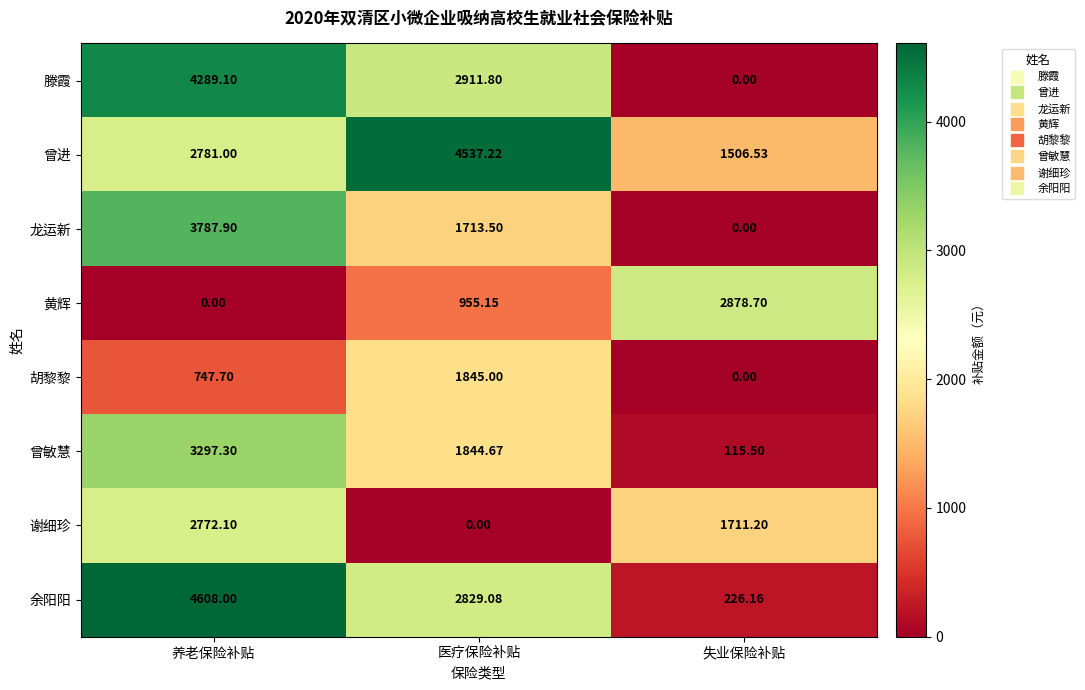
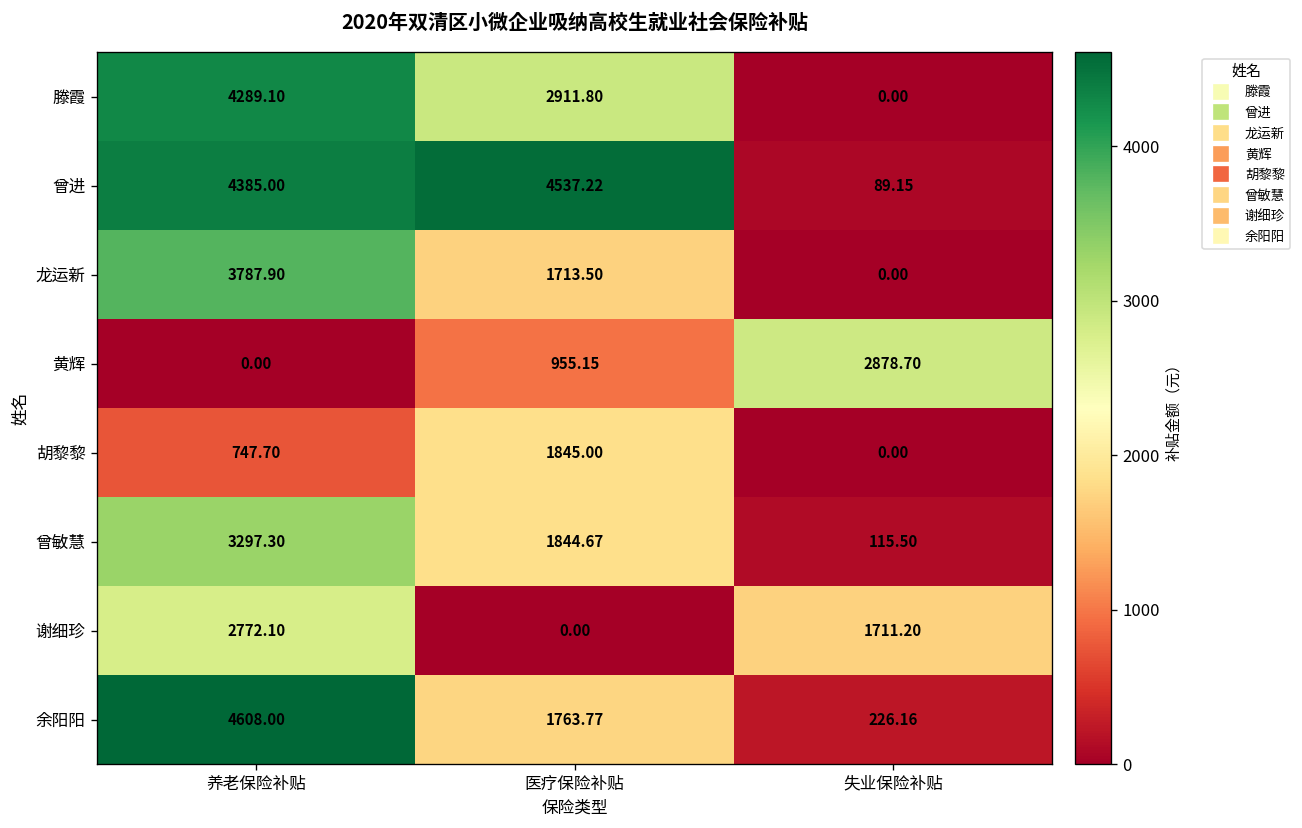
  {
    "滕霞": {
      "养老保险补贴": 4289.10,
      "医疗保险补贴": 2911.80,
      "失业保险补贴": 0.00
    },
    "曾进": {
-     "养老保险补贴": 2781.00,
+     "养老保险补贴": 4385.00,
      "医疗保险补贴": 4537.22,
-     "失业保险补贴": 1506.53
+     "失业保险补贴": 89.15
    },
    "龙运新": {
      "养老保险补贴": 3787.90,
      "医疗保险补贴": 1713.50,
      "失业保险补贴": 0.00
    },
    "黄辉": {
      "养老保险补贴": 0.00,
      "医疗保险补贴": 955.15,
      "失业保险补贴": 2878.70
    },
    "胡黎黎": {
      "养老保险补贴": 747.70,
      "医疗保险补贴": 1845.00,
      "失业保险补贴": 0.00
    },
    "曾敏慧": {
      "养老保险补贴": 3297.30,
      "医疗保险补贴": 1844.67,
      "失业保险补贴": 115.50
    },
    "谢细珍": {
      "养老保险补贴": 2772.10,
      "医疗保险补贴": 0.00,
      "失业保险补贴": 1711.20
    },
    "余阳阳": {
      "养老保险补贴": 4608.00,
-     "医疗保险补贴": 2829.08,
+     "医疗保险补贴": 1763.77,
      "失业保险补贴": 226.16
    }
  }
